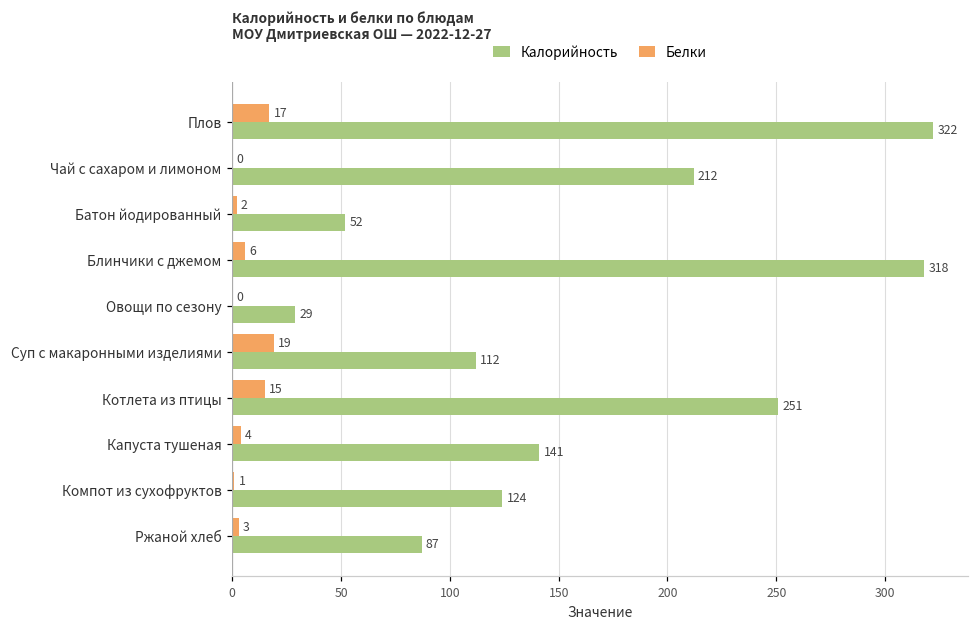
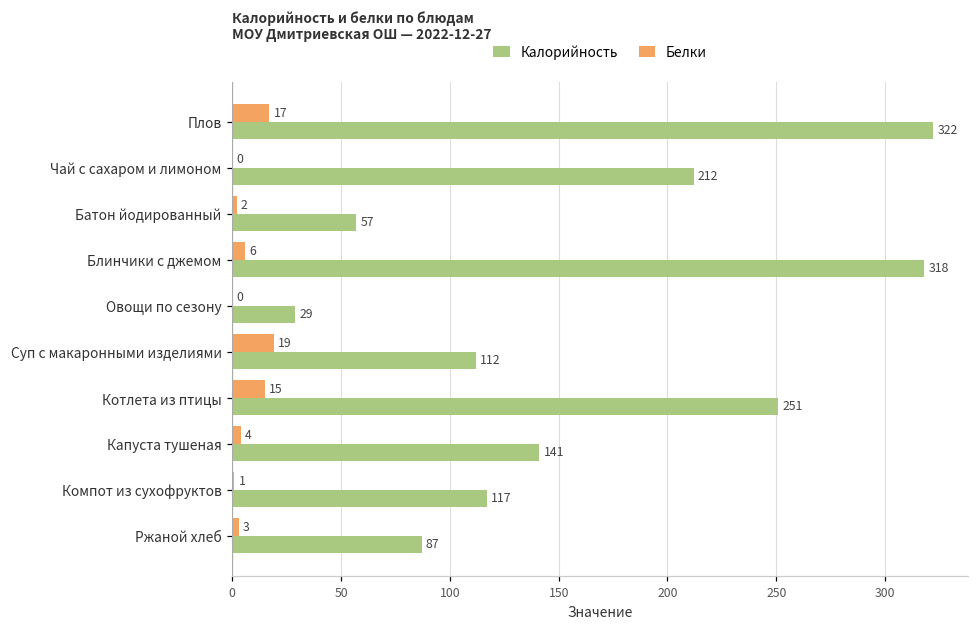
  {
    "Калорийность": {
      "Плов": 322,
      "Чай с сахаром и лимоном": 212,
-     "Батон йодированный": 52,
+     "Батон йодированный": 57,
      "Блинчики с джемом": 318,
      "Овощи по сезону": 29,
      "Суп с макаронными изделиями": 112,
      "Котлета из птицы": 251,
      "Капуста тушеная": 141,
-     "Компот из сухофруктов": 124,
+     "Компот из сухофруктов": 117,
      "Ржаной хлеб": 87
    },
    "Белки": {
      "Плов": 17,
      "Чай с сахаром и лимоном": 0,
      "Батон йодированный": 2,
      "Блинчики с джемом": 6,
      "Овощи по сезону": 0,
      "Суп с макаронными изделиями": 19,
      "Котлета из птицы": 15,
      "Капуста тушеная": 4,
      "Компот из сухофруктов": 1,
      "Ржаной хлеб": 3
    }
  }
